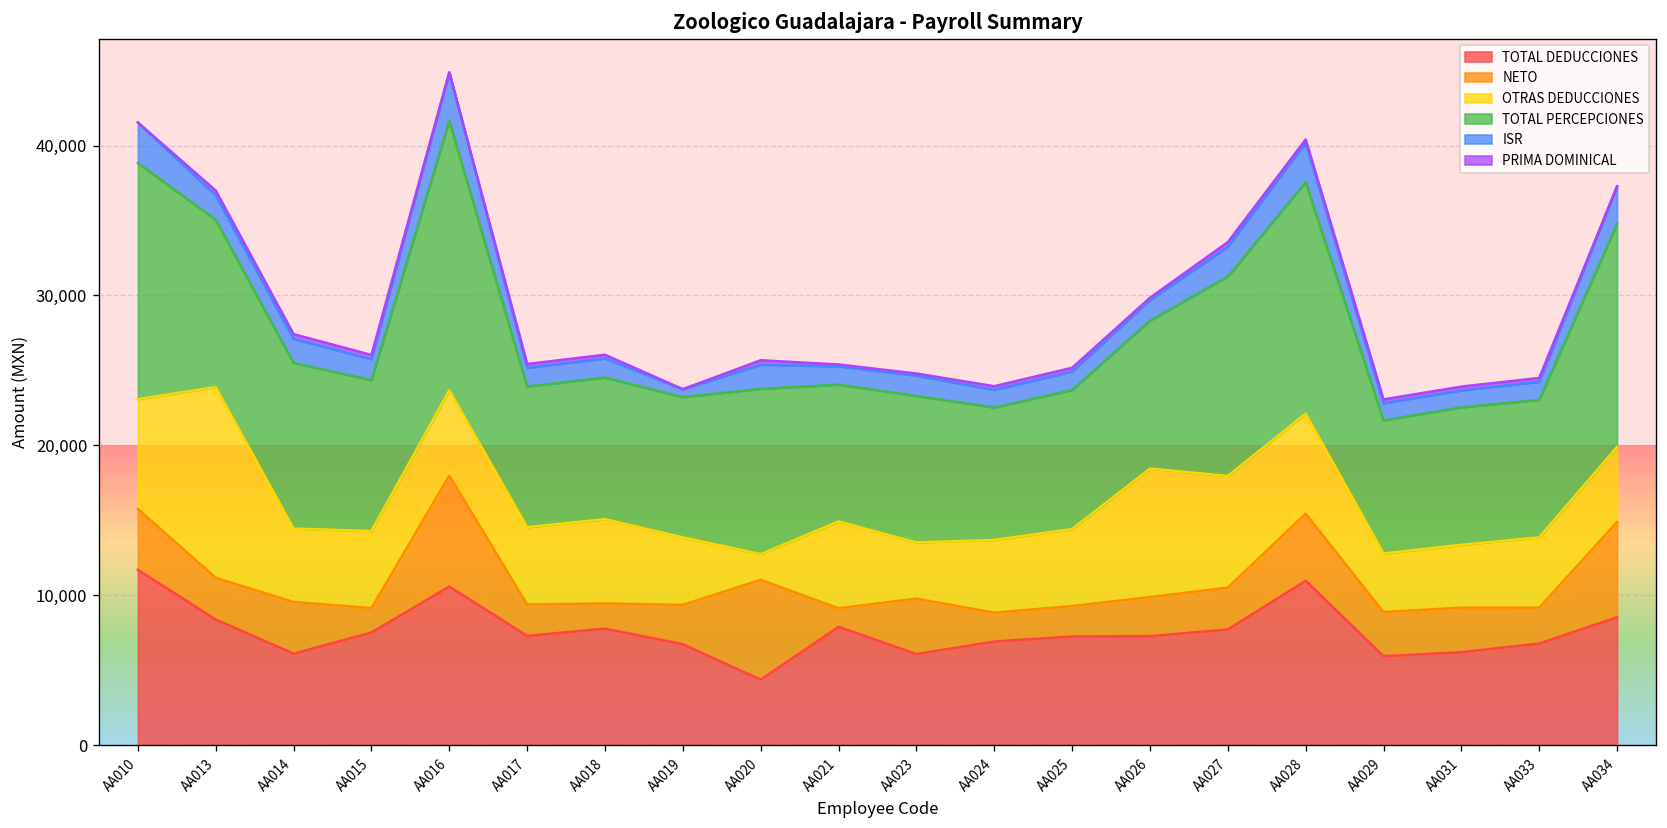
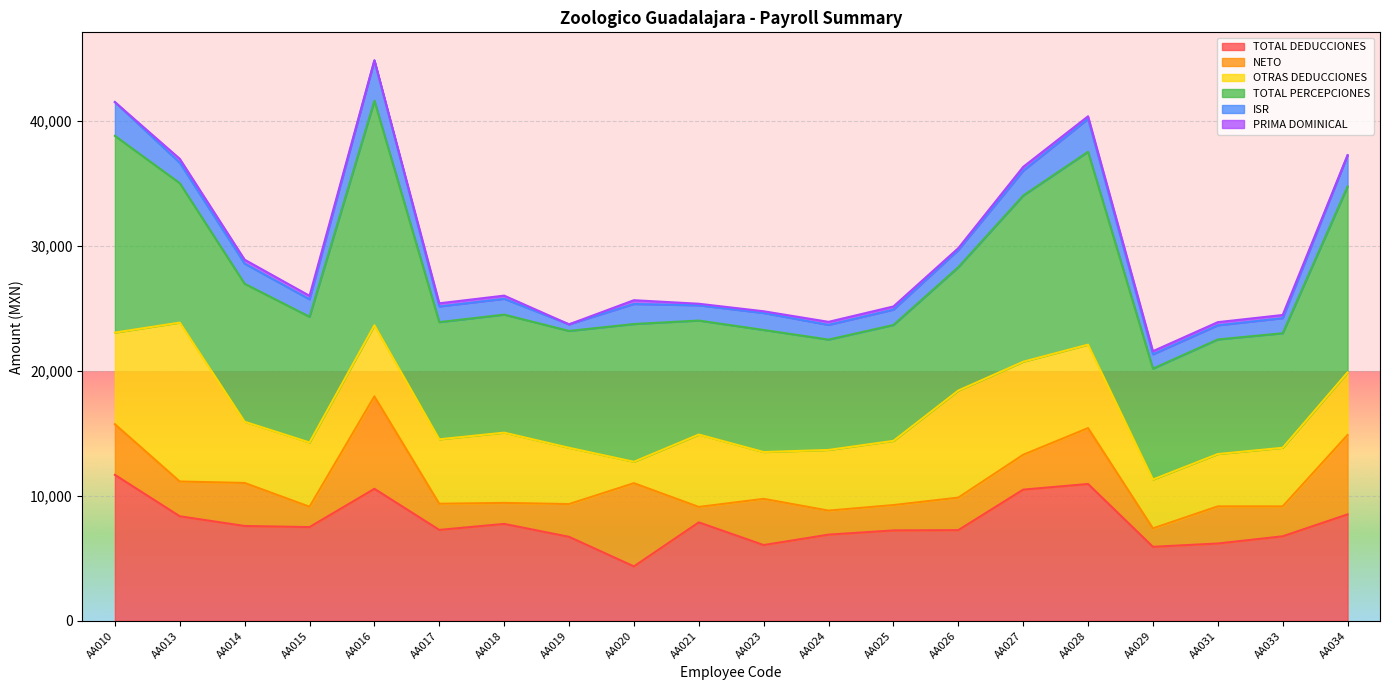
  {
    "TOTAL DEDUCCIONES": {
      "AA010": "11,700",
      "AA013": "8,400",
-     "AA014": "6,100",
+     "AA014": "7,600",
      "AA015": "7,500",
      "AA016": "10,600",
      "AA017": "7,300",
      "AA018": "7,800",
      "AA019": "6,700",
      "AA020": "4,400",
      "AA021": "7,900",
      "AA023": "6,100",
      "AA024": "6,900",
      "AA025": "7,200",
      "AA026": "7,300",
-     "AA027": "7,700",
+     "AA027": "10,500",
      "AA028": "11,000",
      "AA029": "5,900",
      "AA031": "6,200",
      "AA033": "6,800",
      "AA034": "8,500"
    },
    "NETO": {
      "AA010": "4,100",
      "AA013": "2,800",
      "AA014": "3,400",
      "AA015": "1,600",
      "AA016": "7,400",
      "AA017": "2,100",
      "AA018": "1,700",
      "AA019": "2,600",
      "AA020": "6,700",
      "AA021": "1,200",
      "AA023": "3,700",
      "AA024": "1,900",
      "AA025": "2,000",
      "AA026": "2,600",
      "AA027": "2,800",
      "AA028": "4,500",
-     "AA029": "2,900",
+     "AA029": "1,500",
      "AA031": "3,000",
      "AA033": "2,400",
      "AA034": "6,400"
    },
    "OTRAS DEDUCCIONES": {
      "AA010": "7,300",
      "AA013": "12,700",
      "AA014": "4,900",
      "AA015": "5,100",
      "AA016": "5,700",
      "AA017": "5,200",
      "AA018": "5,600",
      "AA019": "4,500",
      "AA020": "1,700",
      "AA021": "5,800",
      "AA023": "3,700",
      "AA024": "4,900",
      "AA025": "5,100",
      "AA026": "8,600",
      "AA027": "7,400",
      "AA028": "6,700",
      "AA029": "3,900",
      "AA031": "4,200",
      "AA033": "4,700",
      "AA034": "5,000"
    },
    "TOTAL PERCEPCIONES": {
      "AA010": "15,700",
      "AA013": "11,200",
      "AA014": "11,000",
      "AA015": "10,100",
      "AA016": "18,000",
      "AA017": "9,400",
      "AA018": "9,400",
      "AA019": "9,400",
      "AA020": "11,000",
      "AA021": "9,100",
      "AA023": "9,800",
      "AA024": "8,800",
      "AA025": "9,300",
      "AA026": "9,900",
      "AA027": "13,300",
      "AA028": "15,400",
      "AA029": "8,900",
      "AA031": "9,200",
      "AA033": "9,200",
      "AA034": "14,900"
    },
    "ISR": {
      "AA013": "1,600",
      "AA014": "1,600",
      "AA015": "1,400",
      "AA017": "1,300",
      "AA018": "1,300",
      "AA020": "1,600",
      "AA024": "1,200",
      "AA025": "1,200",
      "AA027": "2,000",
      "AA028": "2,600",
      "AA029": "1,100",
      "AA031": "1,100",
      "AA033": "1,200"
    },
    "PRIMA DOMINICAL": {
      "AA013": "300",
      "AA014": "300",
      "AA015": "300",
      "AA017": "300",
      "AA018": "300",
      "AA020": "300",
      "AA024": "200",
      "AA025": "300",
      "AA027": "300",
      "AA028": "200",
      "AA029": "300",
      "AA031": "300",
      "AA033": "300"
    }
  }
